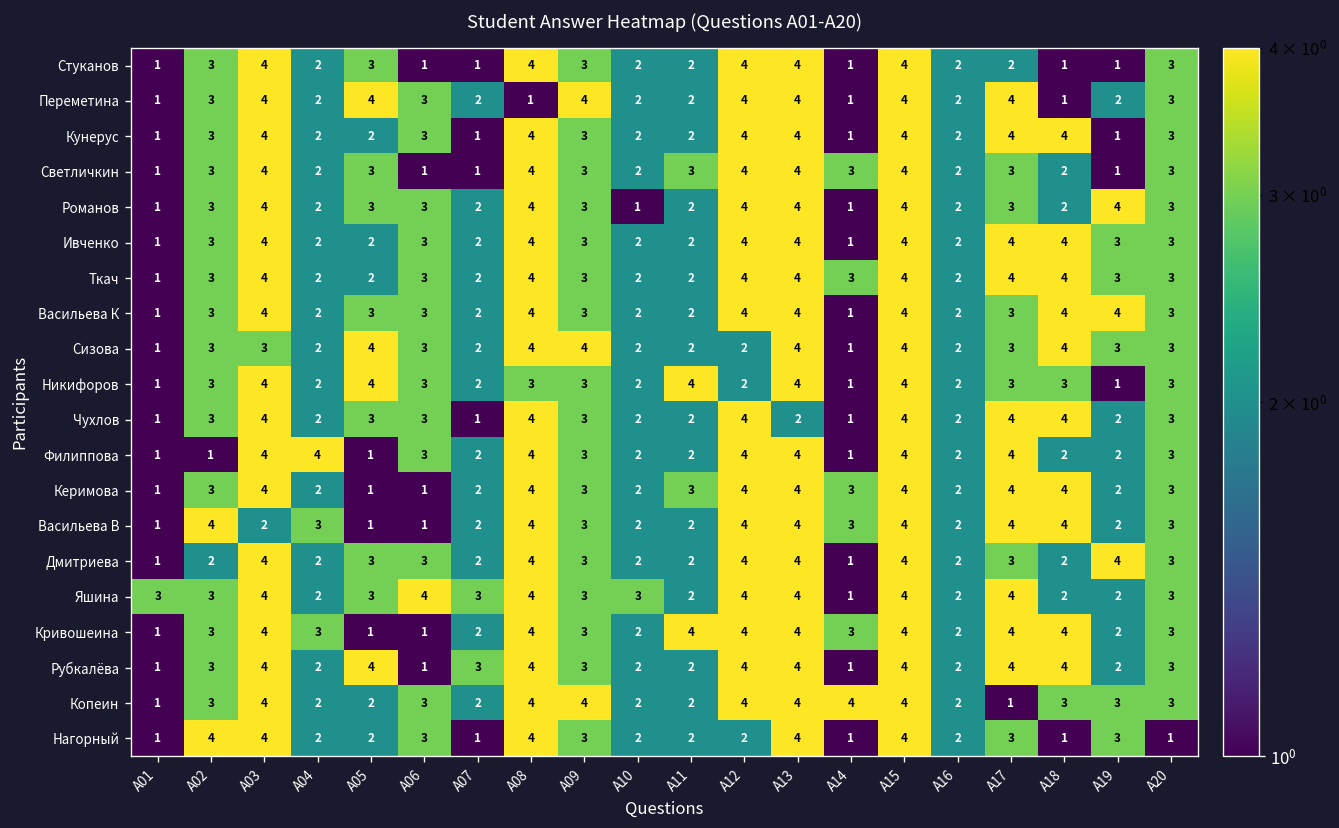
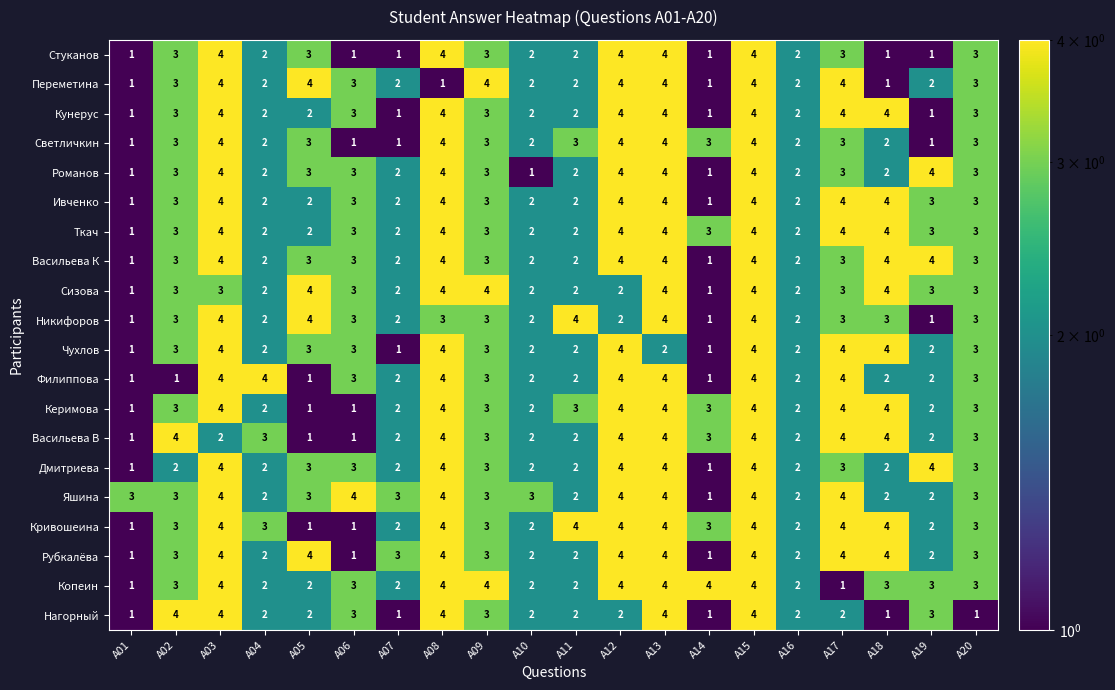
  {
    "Стуканов": {
      "A01": 1,
      "A02": 3,
      "A03": 4,
      "A04": 2,
      "A05": 3,
      "A06": 1,
      "A07": 1,
      "A08": 4,
      "A09": 3,
      "A10": 2,
      "A11": 2,
      "A12": 4,
      "A13": 4,
      "A14": 1,
      "A15": 4,
      "A16": 2,
-     "A17": 2,
+     "A17": 3,
      "A18": 1,
      "A19": 1,
      "A20": 3
    },
    "Нагорный": {
      "A01": 1,
      "A02": 4,
      "A03": 4,
      "A04": 2,
      "A05": 2,
      "A06": 3,
      "A07": 1,
      "A08": 4,
      "A09": 3,
      "A10": 2,
      "A11": 2,
      "A12": 2,
      "A13": 4,
      "A14": 1,
      "A15": 4,
      "A16": 2,
-     "A17": 3,
+     "A17": 2,
      "A18": 1,
      "A19": 3,
      "A20": 1
    }
  }
